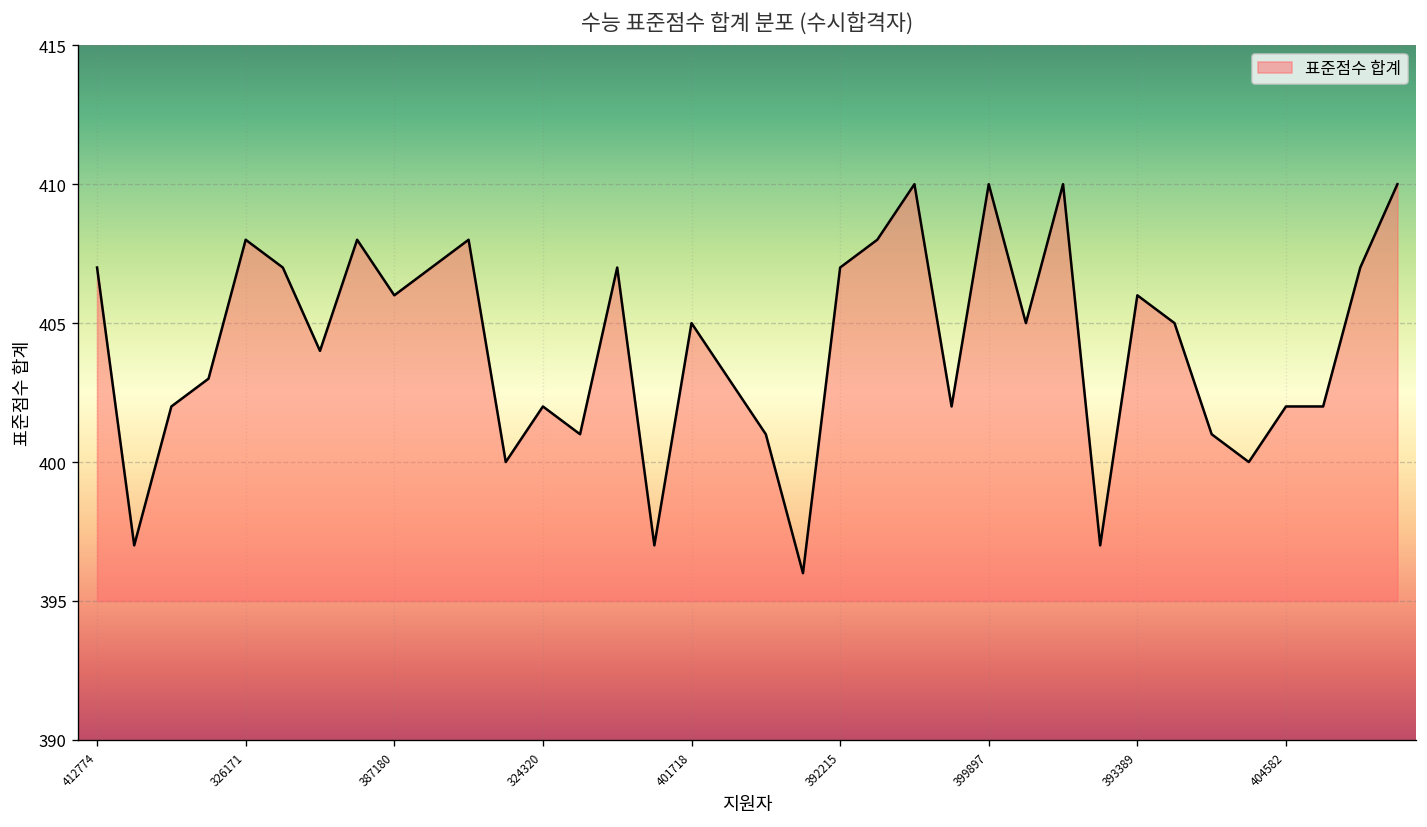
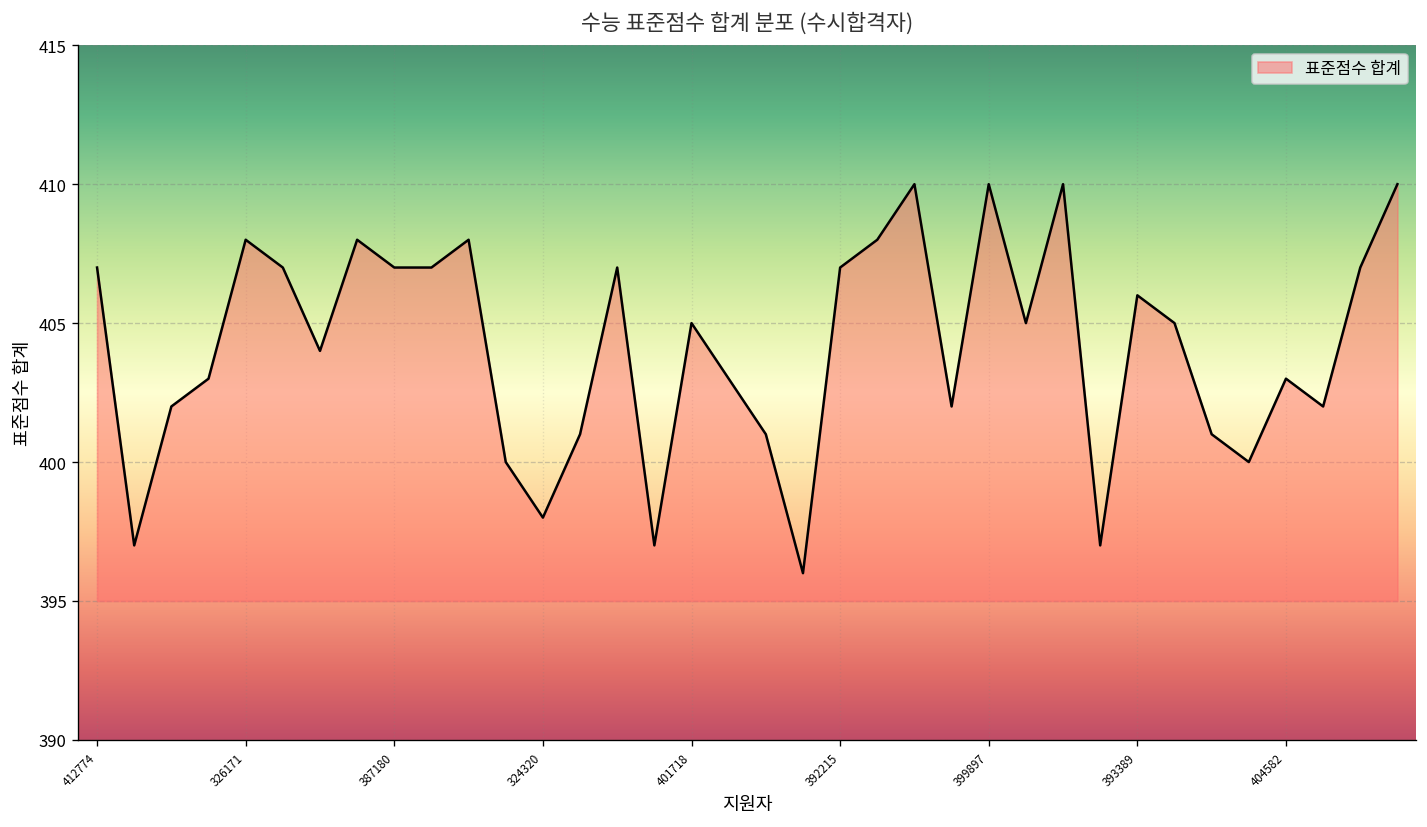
  {
    "412774": 407,
    "326171": 408,
-   "387180": 406,
-   "324320": 402,
+   "387180": 407,
+   "324320": 398,
    "401718": 405,
    "392215": 407,
    "399897": 410,
    "393389": 406,
-   "404582": 402
+   "404582": 403
  }
